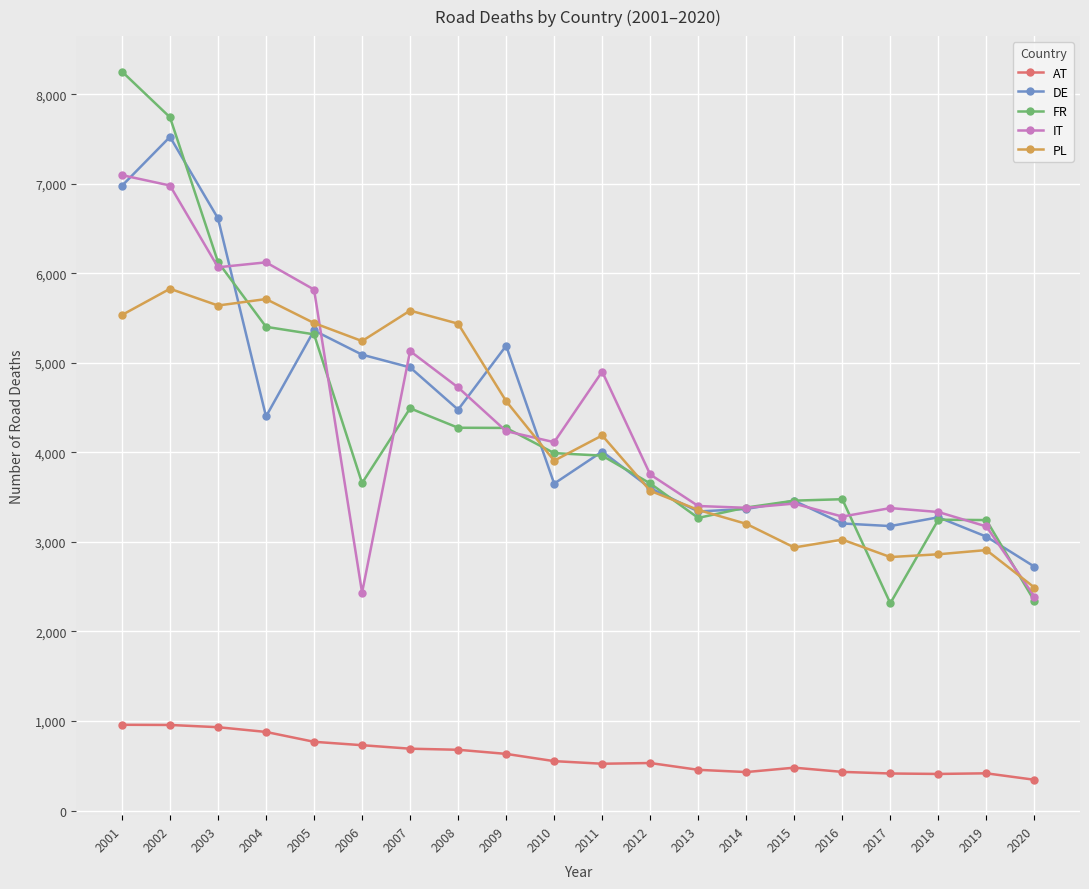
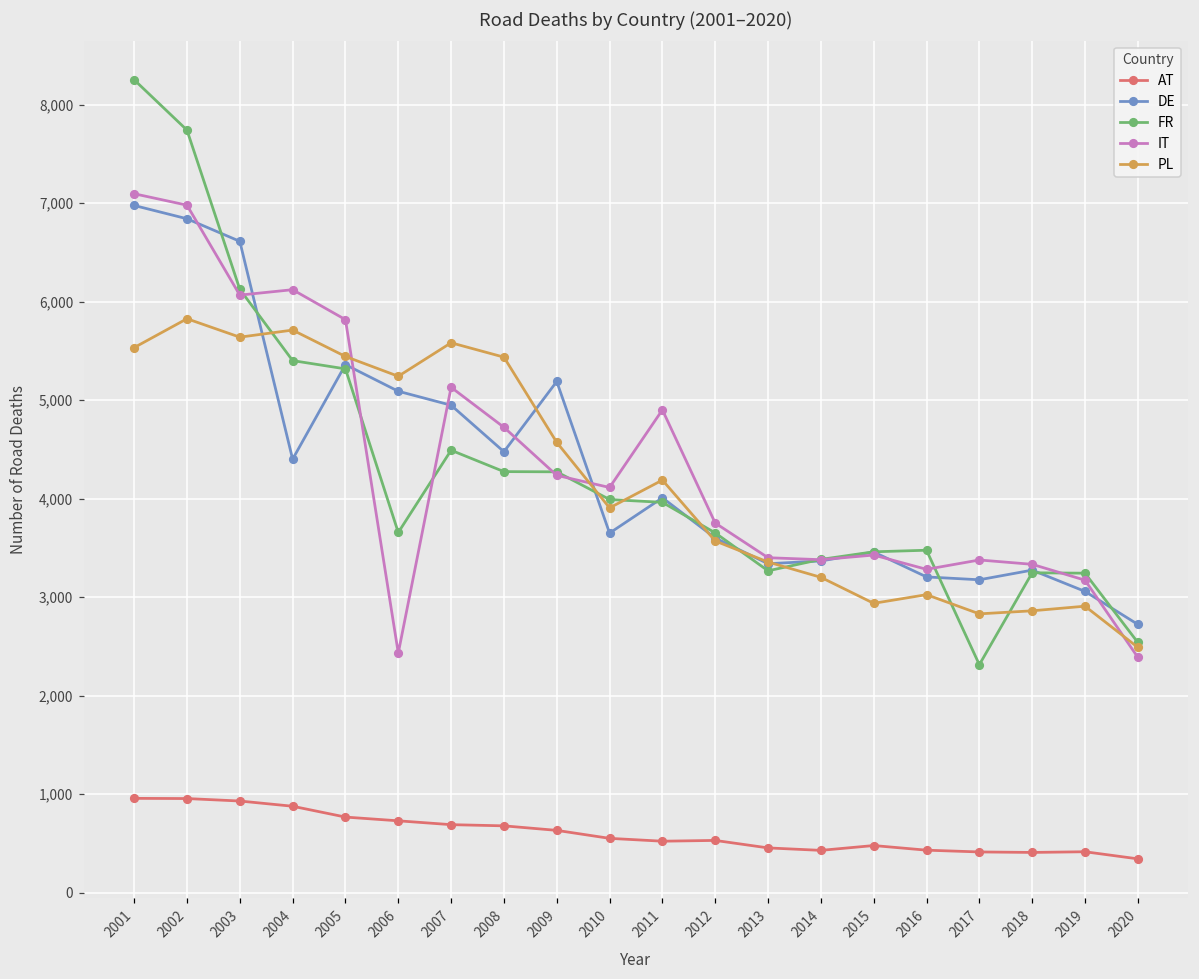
  {
    "DE": {
      "2001": "7,000",
-     "2002": "7,500",
+     "2002": "6,800",
      "2003": "6,600",
      "2004": "4,400",
      "2005": "5,400",
      "2006": "5,100",
      "2007": "4,900",
      "2008": "4,500",
      "2009": "5,200",
      "2010": "3,700",
      "2011": "4,000",
      "2012": "3,600",
      "2016": "3,200",
      "2017": "3,200",
      "2019": "3,100",
      "2020": "2,700"
    },
    "FR": {
      "2001": "8,300",
      "2002": "7,700",
      "2003": "6,100",
      "2004": "5,400",
      "2005": "5,300",
      "2006": "3,700",
      "2007": "4,500",
      "2008": "4,300",
      "2009": "4,300",
      "2010": "4,000",
      "2011": "4,000",
      "2012": "3,700",
      "2013": "3,300",
      "2016": "3,500",
      "2017": "2,300",
      "2019": "3,200",
-     "2020": "2,300"
+     "2020": "2,500"
    },
    "IT": {
      "2001": "7,100",
      "2002": "7,000",
      "2003": "6,100",
      "2004": "6,100",
      "2005": "5,800",
      "2006": "2,400",
      "2007": "5,100",
      "2008": "4,700",
      "2009": "4,200",
      "2010": "4,100",
      "2011": "4,900",
      "2012": "3,800",
      "2013": "3,400",
      "2015": "3,400",
      "2016": "3,300",
      "2017": "3,400",
      "2018": "3,300",
      "2019": "3,200",
      "2020": "2,400"
    }
  }
